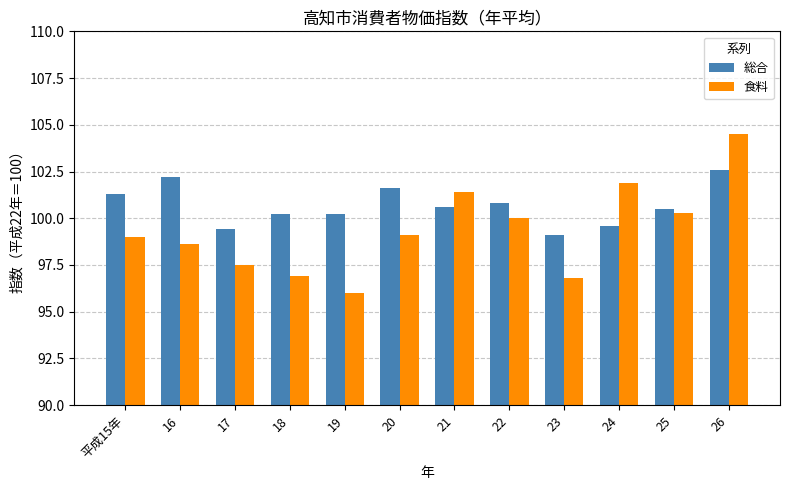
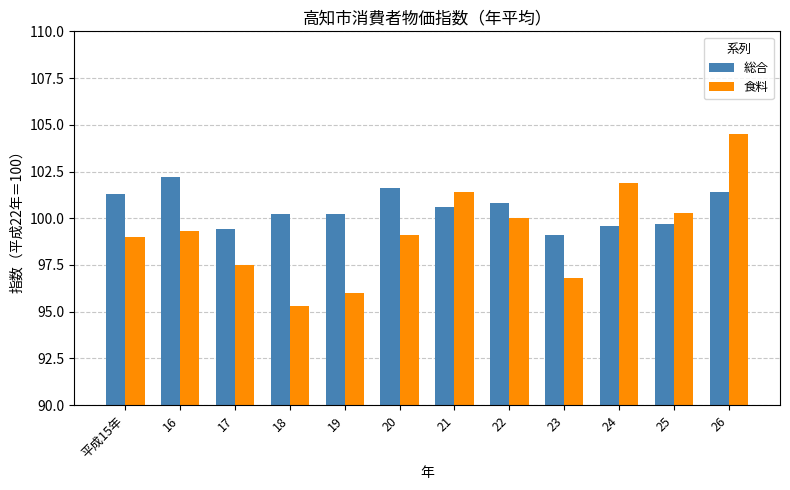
  {
    "総合": {
      "平成15年": 101.3,
      "16": 102.2,
      "17": 99.4,
      "18": 100.2,
      "19": 100.2,
      "20": 101.6,
      "21": 100.6,
      "22": 100.8,
      "23": 99.1,
      "24": 99.6,
-     "25": 100.5,
-     "26": 102.6
+     "25": 99.7,
+     "26": 101.4
    },
    "食料": {
      "平成15年": 99.0,
-     "16": 98.6,
+     "16": 99.3,
      "17": 97.5,
-     "18": 96.9,
+     "18": 95.3,
      "19": 96.0,
      "20": 99.1,
      "21": 101.4,
      "22": 100.0,
      "23": 96.8,
      "24": 101.9,
      "25": 100.3,
      "26": 104.5
    }
  }
